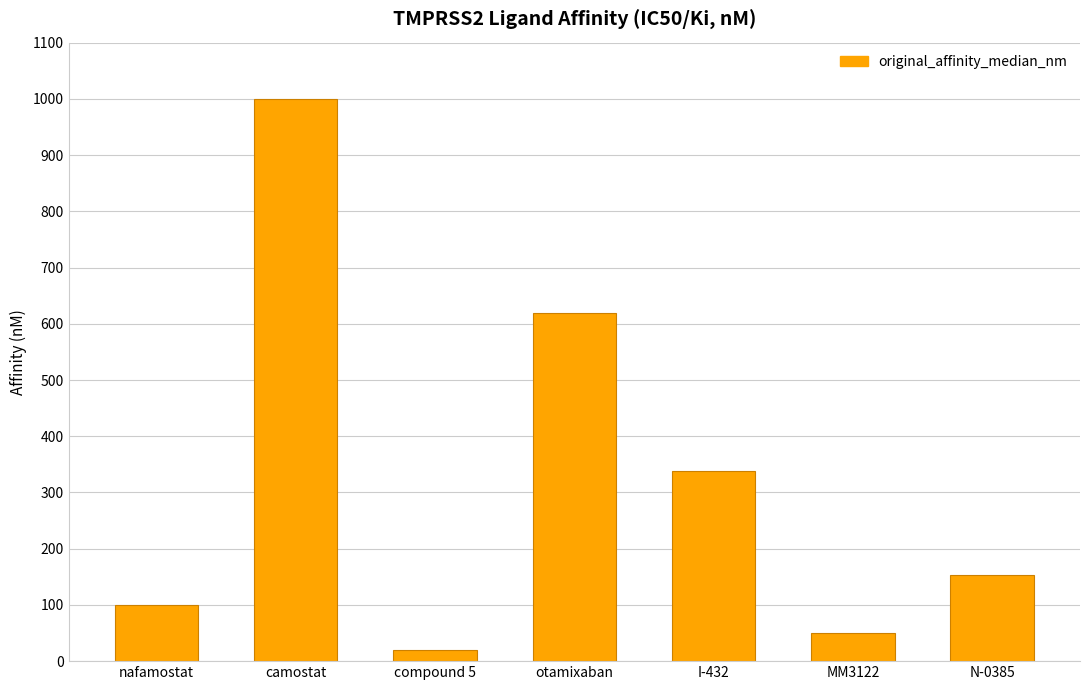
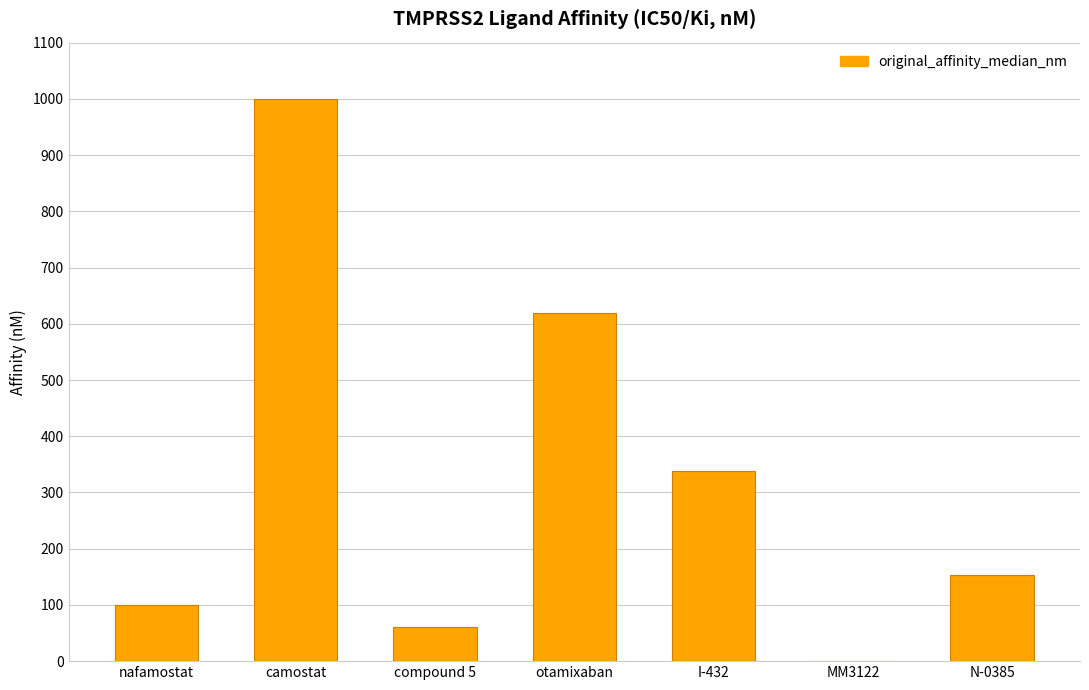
  {
    "nafamostat": 100,
    "camostat": 1000,
-   "compound 5": 20,
+   "compound 5": 60,
    "otamixaban": 620,
    "I-432": 340,
-   "MM3122": 50,
+   "MM3122": 0,
    "N-0385": 150
  }
